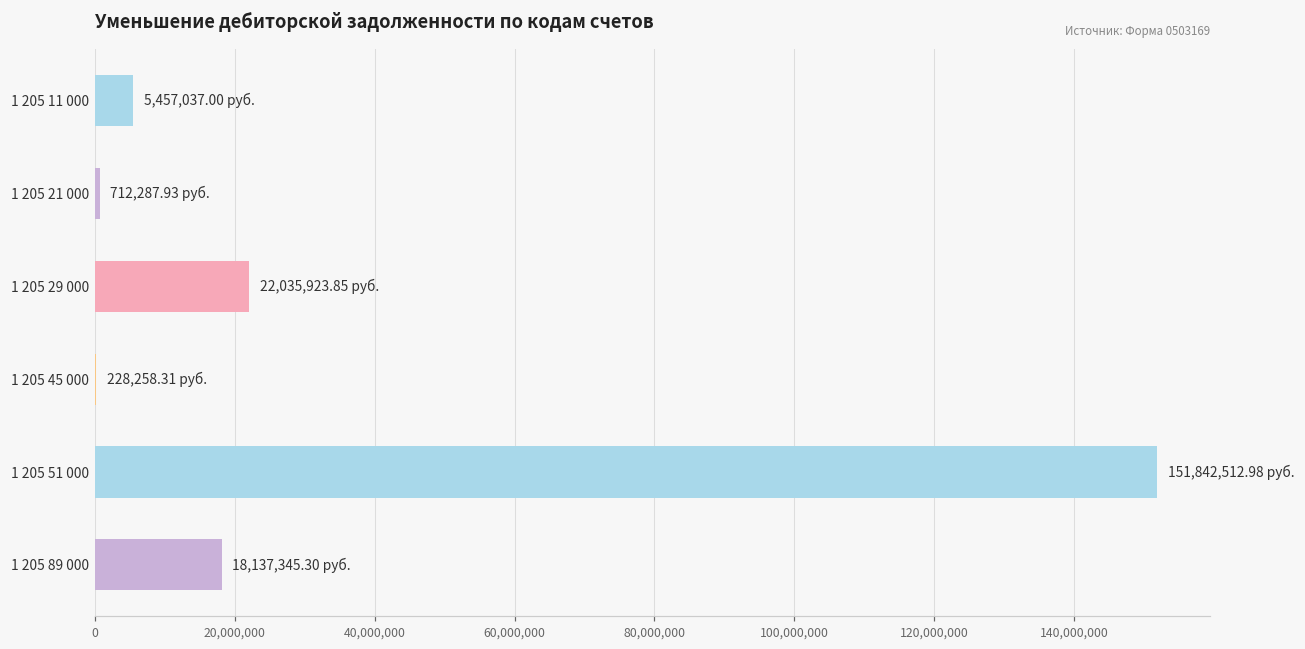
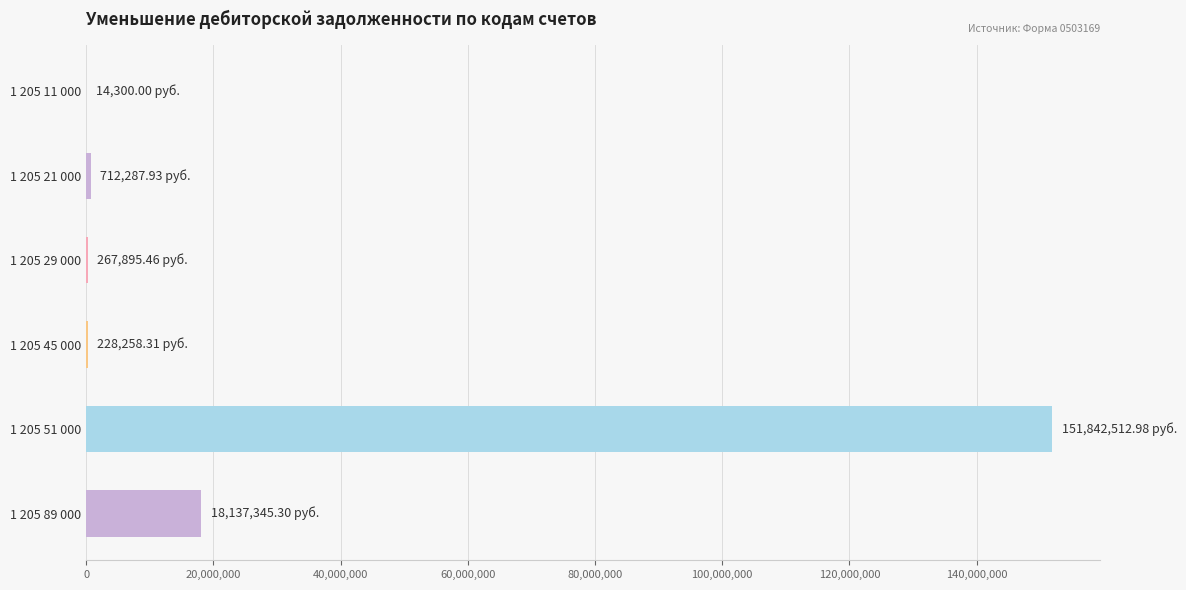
  {
-   "1 205 11 000": "5,457,037.00",
+   "1 205 11 000": "14,300.00",
    "1 205 21 000": "712,287.93",
-   "1 205 29 000": "22,035,923.85",
+   "1 205 29 000": "267,895.46",
    "1 205 45 000": "228,258.31",
    "1 205 51 000": "151,842,512.98",
    "1 205 89 000": "18,137,345.30"
  }
